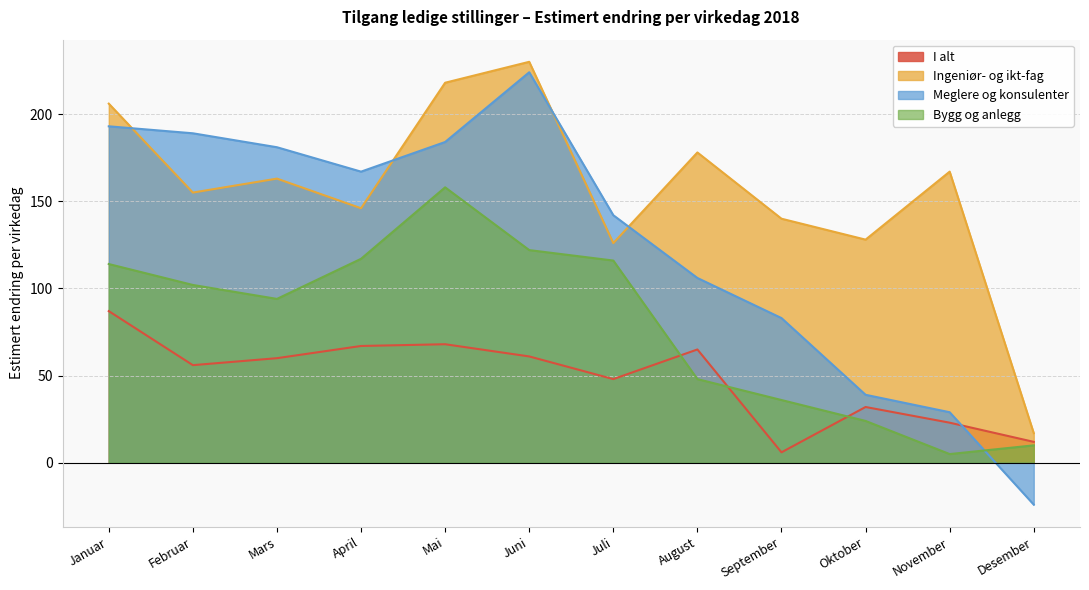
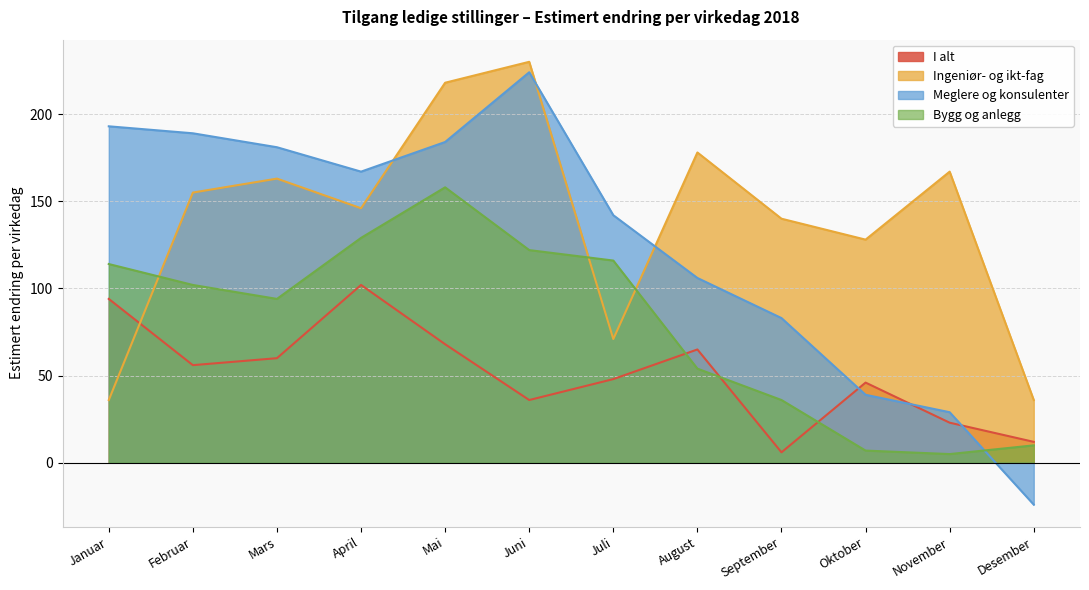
  {
    "I alt": {
-     "Januar": 87,
+     "Januar": 94,
      "Februar": 56,
      "Mars": 60,
-     "April": 67,
+     "April": 102,
      "Mai": 68,
-     "Juni": 61,
+     "Juni": 36,
      "Juli": 48,
      "August": 65,
      "September": 6,
-     "Oktober": 32,
+     "Oktober": 46,
      "November": 23,
      "Desember": 12
    },
    "Ingeniør- og ikt-fag": {
-     "Januar": 206,
+     "Januar": 36,
      "Februar": 155,
      "Mars": 163,
      "April": 146,
      "Mai": 218,
      "Juni": 230,
-     "Juli": 126,
+     "Juli": 71,
      "August": 178,
      "September": 140,
      "Oktober": 128,
      "November": 167,
-     "Desember": 17
+     "Desember": 36
    },
    "Bygg og anlegg": {
      "Januar": 114,
      "Februar": 102,
      "Mars": 94,
-     "April": 117,
+     "April": 129,
      "Mai": 158,
      "Juni": 122,
      "Juli": 116,
-     "August": 48,
+     "August": 54,
      "September": 36,
-     "Oktober": 24,
+     "Oktober": 7,
      "November": 5,
      "Desember": 10
    }
  }
